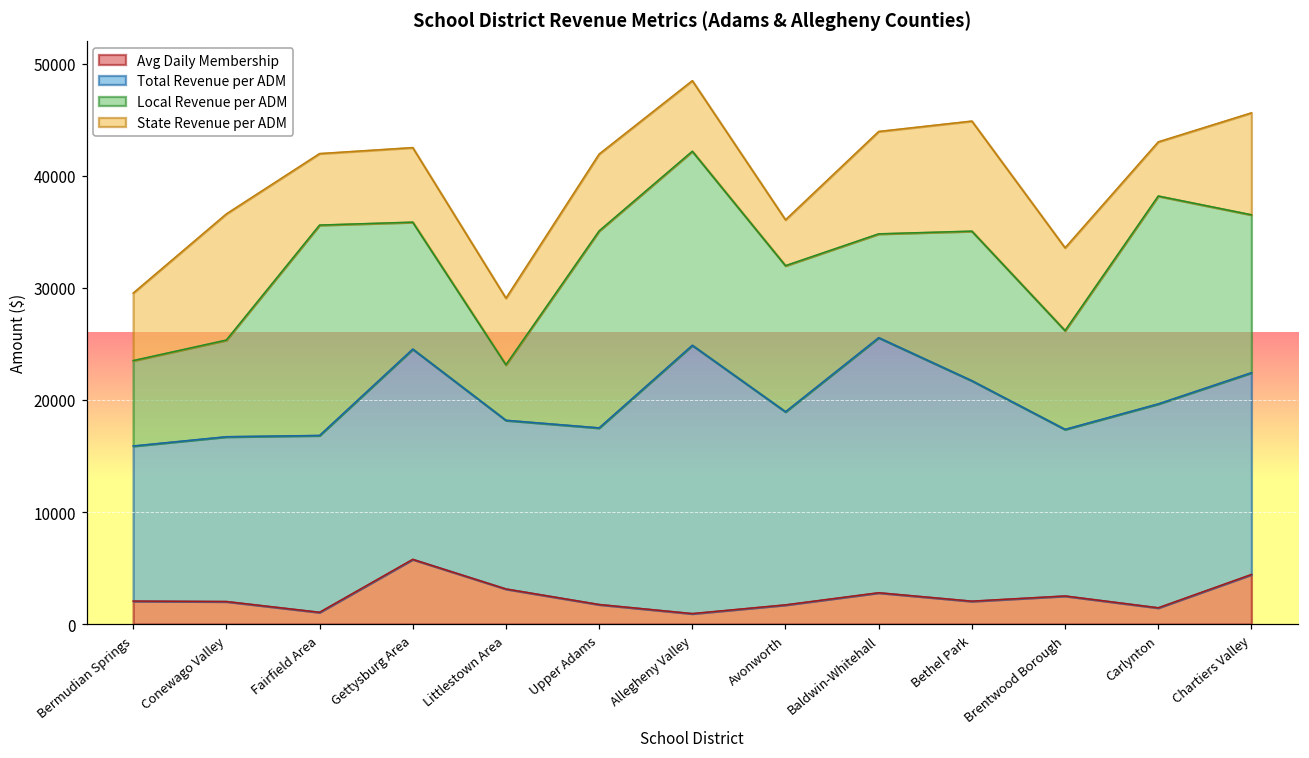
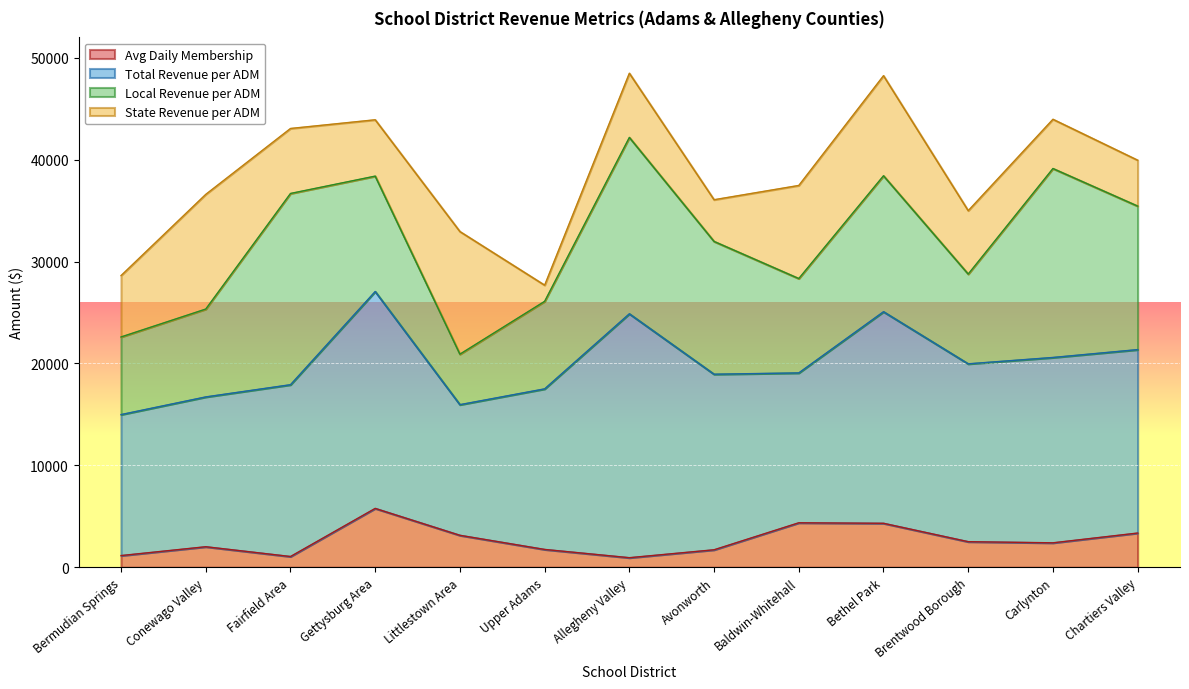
  {
    "Avg Daily Membership": {
-     "Bermudian Springs": 2100,
+     "Bermudian Springs": 1200,
      "Conewago Valley": 2000,
      "Fairfield Area": 1100,
      "Gettysburg Area": 5800,
      "Littlestown Area": 3100,
      "Upper Adams": 1800,
      "Allegheny Valley": 900,
      "Avonworth": 1700,
-     "Baldwin-Whitehall": 2800,
-     "Bethel Park": 2100,
+     "Baldwin-Whitehall": 4400,
+     "Bethel Park": 4300,
      "Brentwood Borough": 2500,
-     "Carlynton": 1500,
-     "Chartiers Valley": 4400
+     "Carlynton": 2400,
+     "Chartiers Valley": 3400
    },
    "Total Revenue per ADM": {
      "Bermudian Springs": 13800,
      "Conewago Valley": 14700,
-     "Fairfield Area": 15800,
-     "Gettysburg Area": 18800,
-     "Littlestown Area": 15000,
+     "Fairfield Area": 16900,
+     "Gettysburg Area": 21300,
+     "Littlestown Area": 12800,
      "Upper Adams": 15800,
      "Allegheny Valley": 23900,
      "Avonworth": 17200,
-     "Baldwin-Whitehall": 22800,
-     "Bethel Park": 19700,
-     "Brentwood Borough": 14900,
+     "Baldwin-Whitehall": 14700,
+     "Bethel Park": 20800,
+     "Brentwood Borough": 17500,
      "Carlynton": 18200,
      "Chartiers Valley": 18000
    },
    "Local Revenue per ADM": {
      "Bermudian Springs": 7600,
      "Conewago Valley": 8600,
      "Fairfield Area": 18800,
      "Gettysburg Area": 11300,
      "Littlestown Area": 5000,
-     "Upper Adams": 17600,
+     "Upper Adams": 8600,
      "Allegheny Valley": 17300,
      "Avonworth": 13000,
      "Baldwin-Whitehall": 9300,
      "Bethel Park": 13300,
      "Brentwood Borough": 8800,
      "Carlynton": 18500,
      "Chartiers Valley": 14100
    },
    "State Revenue per ADM": {
      "Bermudian Springs": 6000,
      "Conewago Valley": 11300,
      "Fairfield Area": 6400,
-     "Gettysburg Area": 6700,
-     "Littlestown Area": 5900,
-     "Upper Adams": 6900,
+     "Gettysburg Area": 5500,
+     "Littlestown Area": 12000,
+     "Upper Adams": 1600,
      "Allegheny Valley": 6300,
      "Avonworth": 4100,
      "Baldwin-Whitehall": 9100,
      "Bethel Park": 9800,
-     "Brentwood Borough": 7400,
+     "Brentwood Borough": 6200,
      "Carlynton": 4800,
-     "Chartiers Valley": 9100
+     "Chartiers Valley": 4500
    }
  }
